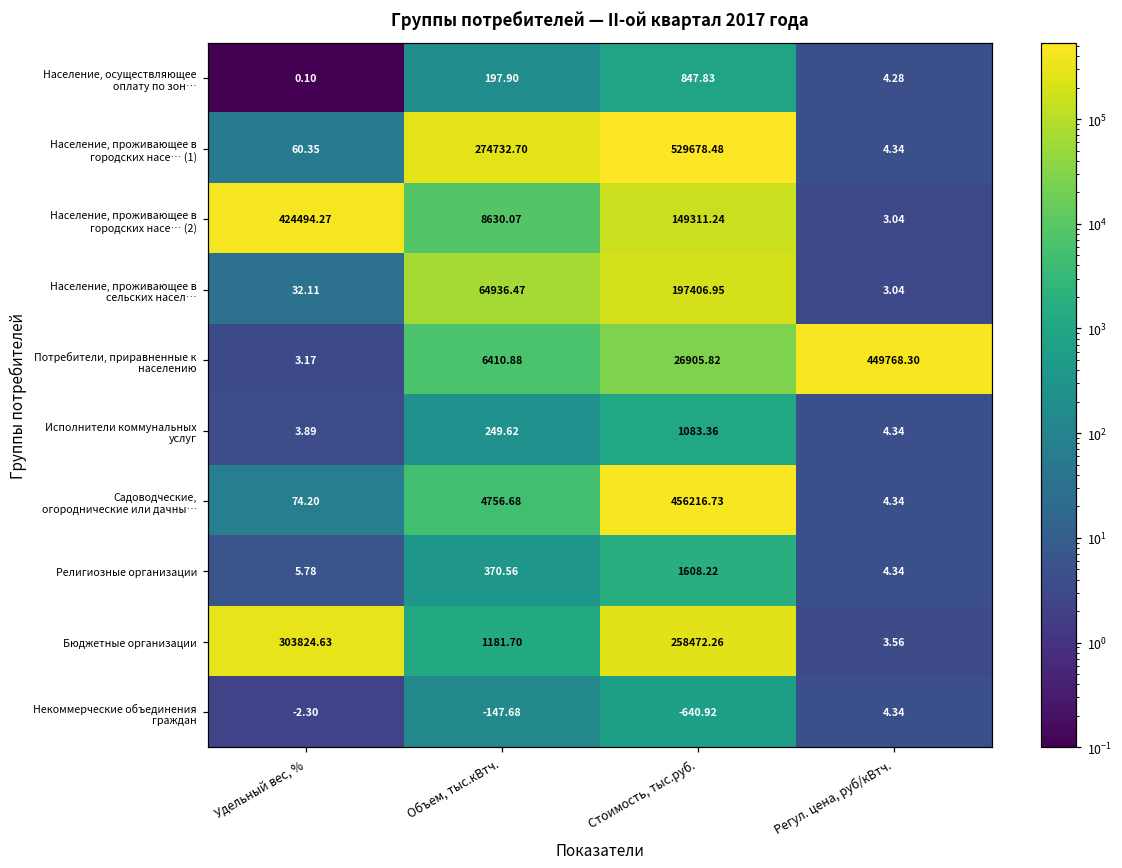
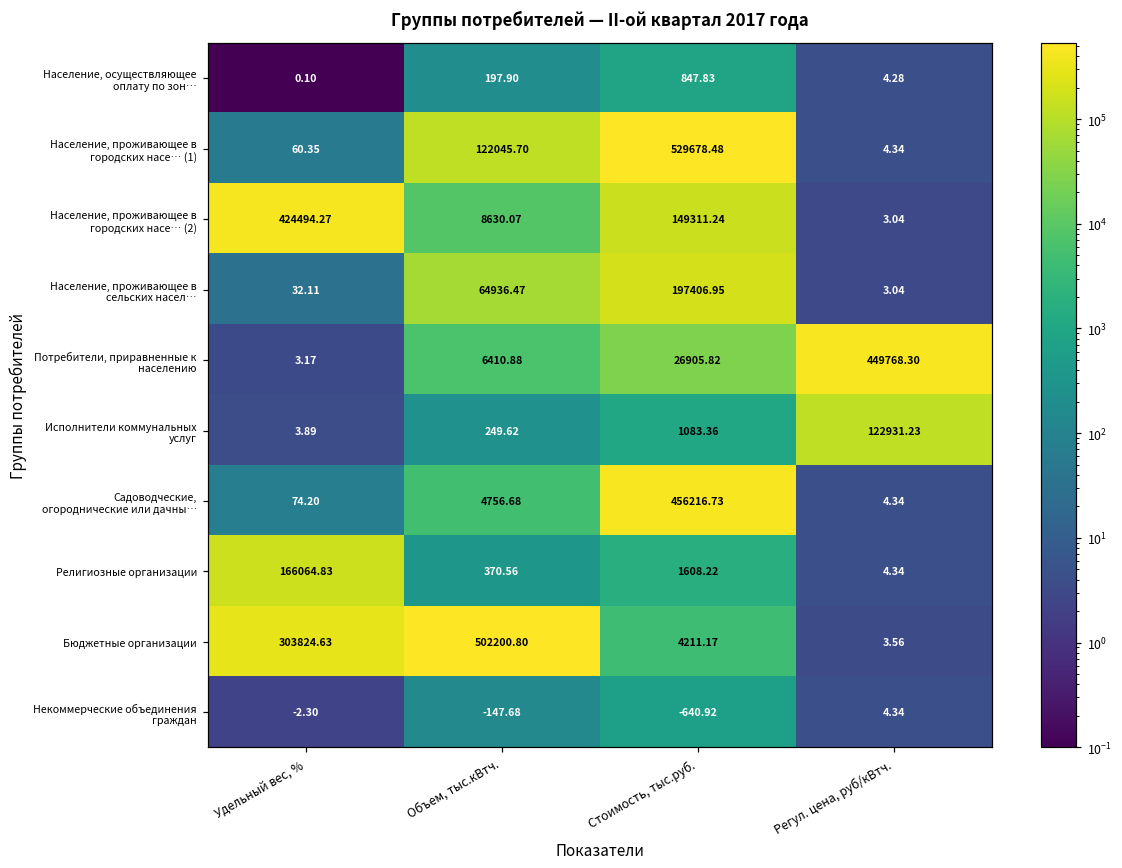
  {
    "Население, осуществляющее оплату по зон…": {
      "Удельный вес, %": 0.10,
      "Объем, тыс.кВтч.": 197.90,
      "Стоимость, тыс.руб.": 847.83,
      "Регул. цена, руб/кВтч.": 4.28
    },
    "Население, проживающее в городских насе… (1)": {
      "Удельный вес, %": 60.35,
-     "Объем, тыс.кВтч.": 274732.70,
+     "Объем, тыс.кВтч.": 122045.70,
      "Стоимость, тыс.руб.": 529678.48,
      "Регул. цена, руб/кВтч.": 4.34
    },
    "Население, проживающее в городских насе… (2)": {
      "Удельный вес, %": 424494.27,
      "Объем, тыс.кВтч.": 8630.07,
      "Стоимость, тыс.руб.": 149311.24,
      "Регул. цена, руб/кВтч.": 3.04
    },
    "Население, проживающее в сельских насел…": {
      "Удельный вес, %": 32.11,
      "Объем, тыс.кВтч.": 64936.47,
      "Стоимость, тыс.руб.": 197406.95,
      "Регул. цена, руб/кВтч.": 3.04
    },
    "Потребители, приравненные к населению": {
      "Удельный вес, %": 3.17,
      "Объем, тыс.кВтч.": 6410.88,
      "Стоимость, тыс.руб.": 26905.82,
      "Регул. цена, руб/кВтч.": 449768.30
    },
    "Исполнители коммунальных услуг": {
      "Удельный вес, %": 3.89,
      "Объем, тыс.кВтч.": 249.62,
      "Стоимость, тыс.руб.": 1083.36,
-     "Регул. цена, руб/кВтч.": 4.34
+     "Регул. цена, руб/кВтч.": 122931.23
    },
    "Садоводческие, огороднические или дачны…": {
      "Удельный вес, %": 74.20,
      "Объем, тыс.кВтч.": 4756.68,
      "Стоимость, тыс.руб.": 456216.73,
      "Регул. цена, руб/кВтч.": 4.34
    },
    "Религиозные организации": {
-     "Удельный вес, %": 5.78,
+     "Удельный вес, %": 166064.83,
      "Объем, тыс.кВтч.": 370.56,
      "Стоимость, тыс.руб.": 1608.22,
      "Регул. цена, руб/кВтч.": 4.34
    },
    "Бюджетные организации": {
      "Удельный вес, %": 303824.63,
-     "Объем, тыс.кВтч.": 1181.70,
-     "Стоимость, тыс.руб.": 258472.26,
+     "Объем, тыс.кВтч.": 502200.80,
+     "Стоимость, тыс.руб.": 4211.17,
      "Регул. цена, руб/кВтч.": 3.56
    },
    "Некоммерческие объединения граждан": {
      "Удельный вес, %": -2.30,
      "Объем, тыс.кВтч.": -147.68,
      "Стоимость, тыс.руб.": -640.92,
      "Регул. цена, руб/кВтч.": 4.34
    }
  }
